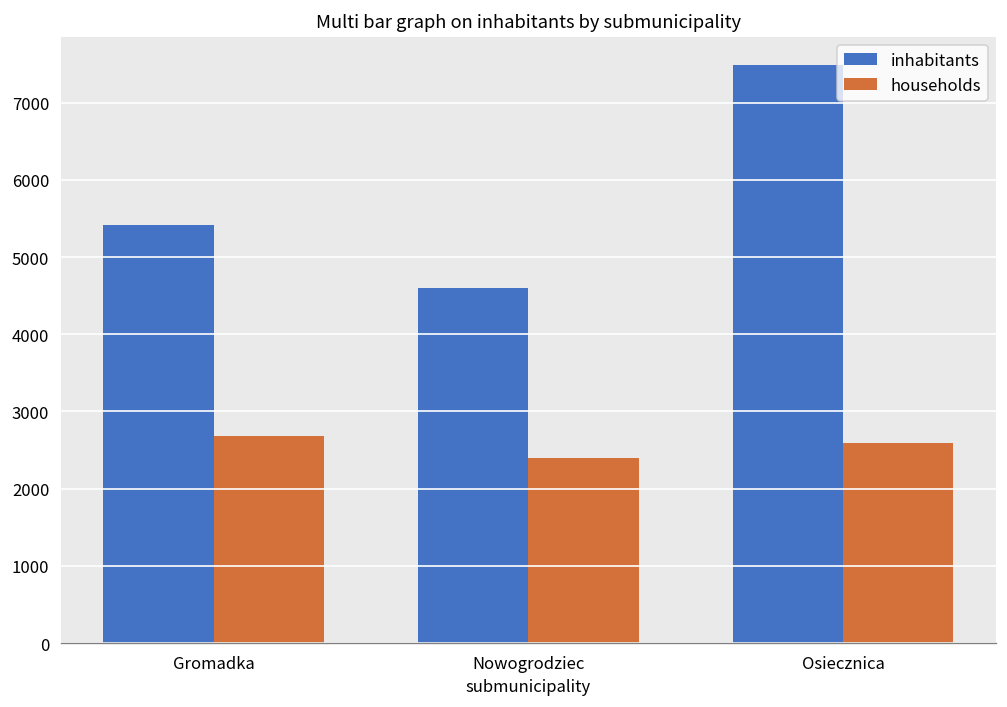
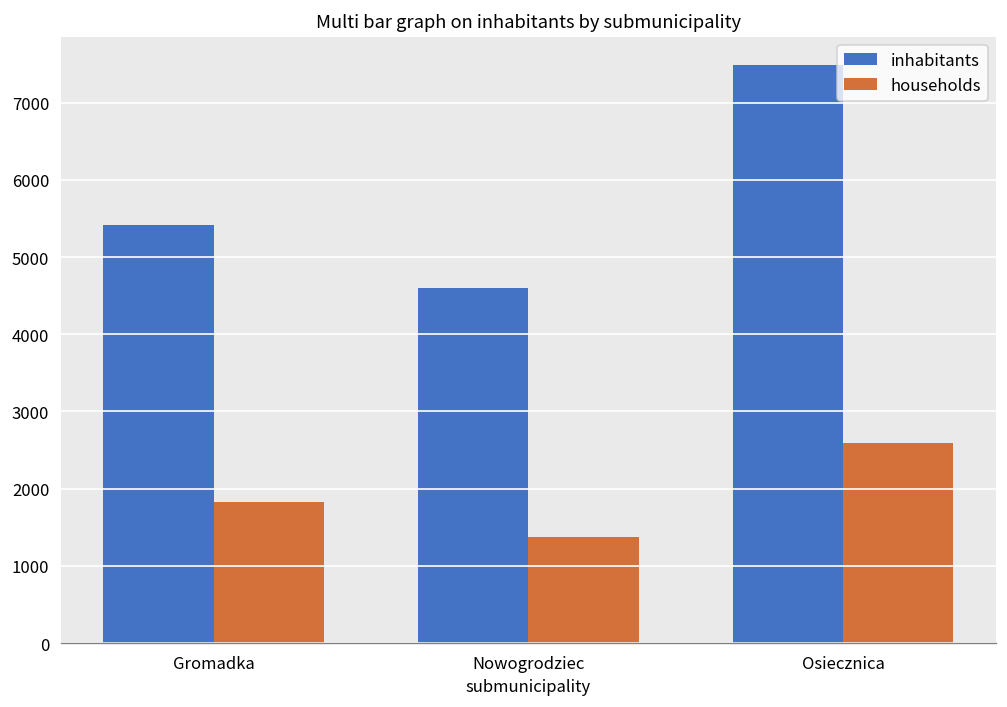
  {
    "inhabitants": {
      "Gromadka": 5400,
      "Nowogrodziec": 4600,
      "Osiecznica": 7500
    },
    "households": {
-     "Gromadka": 2700,
-     "Nowogrodziec": 2400,
+     "Gromadka": 1800,
+     "Nowogrodziec": 1400,
      "Osiecznica": 2600
    }
  }
